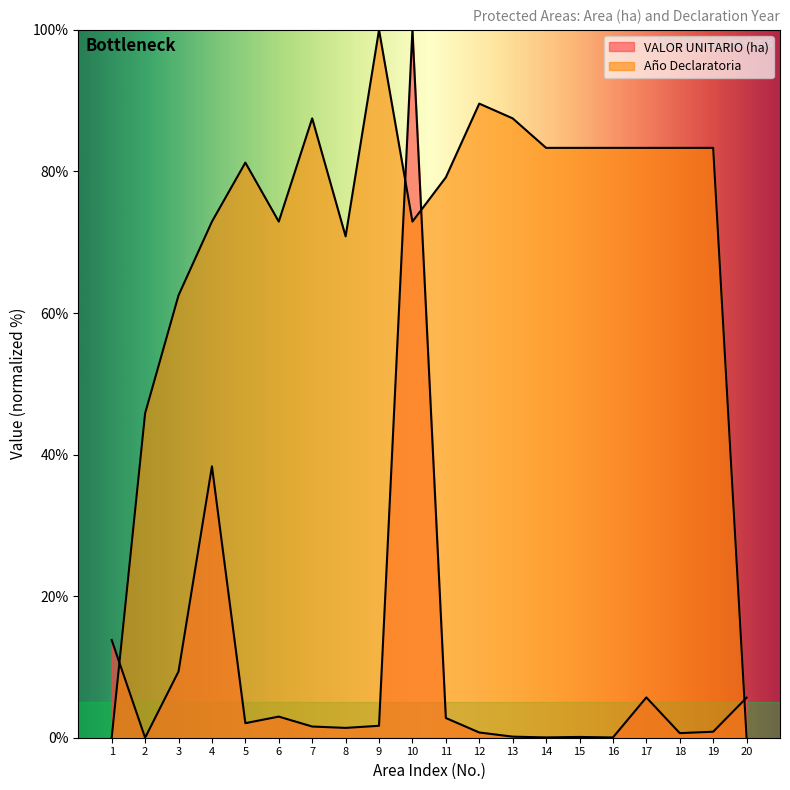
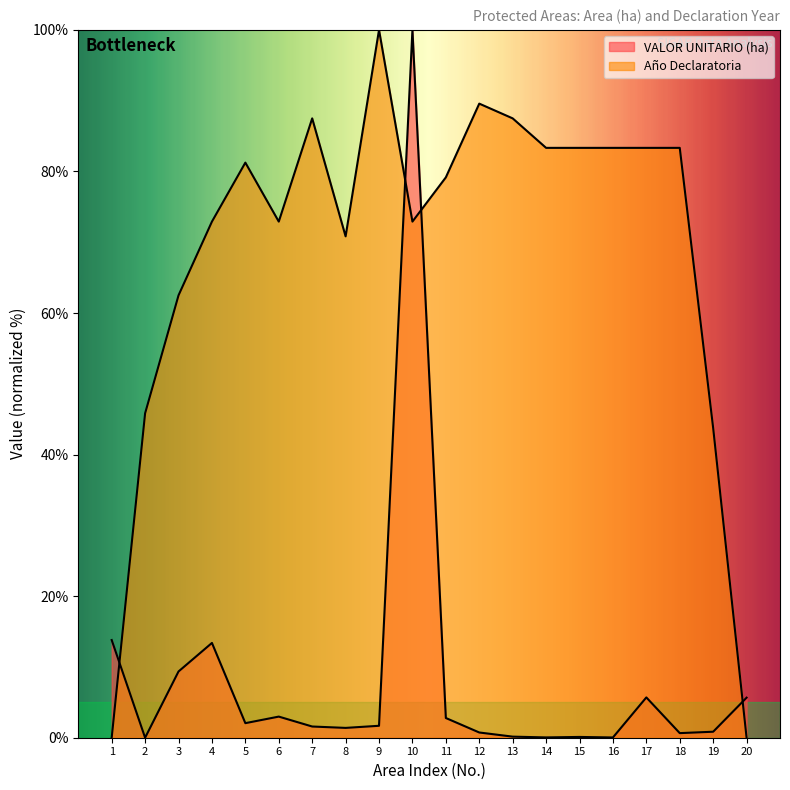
  {
    "VALOR UNITARIO (ha)": {
      "1": "14%",
      "2": "0%",
      "3": "9%",
-     "4": "38%",
+     "4": "13%",
      "5": "2%",
      "6": "3%",
      "7": "2%",
      "8": "1%",
      "9": "2%",
      "10": "100%",
      "11": "3%",
      "12": "1%",
      "13": "0%",
      "14": "0%",
      "15": "0%",
      "16": "0%",
      "17": "6%",
      "18": "1%",
      "19": "1%",
      "20": "6%"
    },
    "Año Declaratoria": {
      "1": "0%",
      "2": "46%",
      "3": "63%",
      "4": "73%",
      "5": "81%",
      "6": "73%",
      "7": "88%",
      "8": "71%",
      "9": "100%",
      "10": "73%",
      "11": "79%",
      "12": "90%",
      "13": "88%",
      "14": "83%",
      "15": "83%",
      "16": "83%",
      "17": "83%",
      "18": "83%",
-     "19": "83%",
+     "19": "44%",
      "20": "0%"
    }
  }
